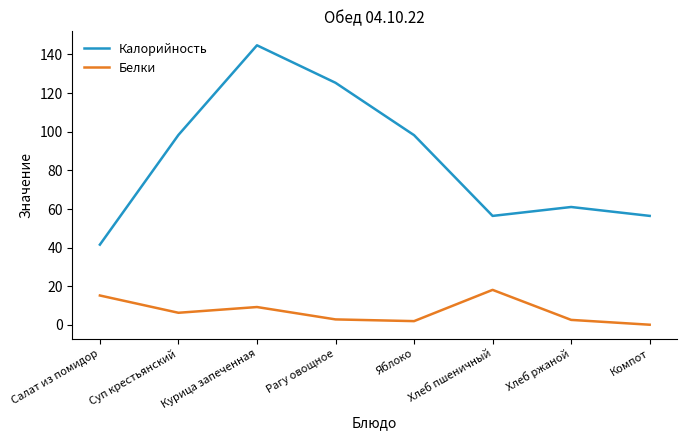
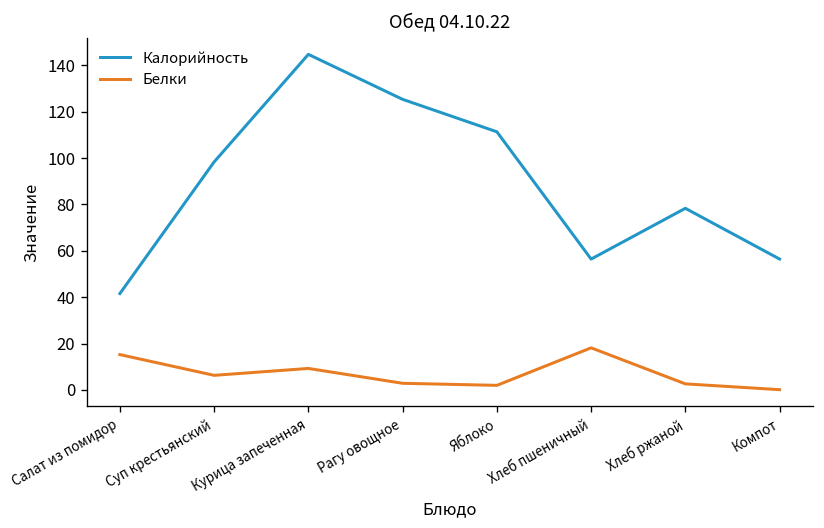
  {
    "Калорийность": {
      "Салат из помидор": 42,
      "Суп крестьянский": 98,
      "Курица запеченная": 145,
      "Рагу овощное": 125,
-     "Яблоко": 98,
+     "Яблоко": 111,
      "Хлеб пшеничный": 56,
-     "Хлеб ржаной": 61,
+     "Хлеб ржаной": 78,
      "Компот": 56
    },
    "Белки": {
      "Салат из помидор": 15,
      "Суп крестьянский": 6,
      "Курица запеченная": 9,
      "Рагу овощное": 3,
      "Яблоко": 2,
      "Хлеб пшеничный": 18,
      "Хлеб ржаной": 3,
      "Компот": 0
    }
  }
